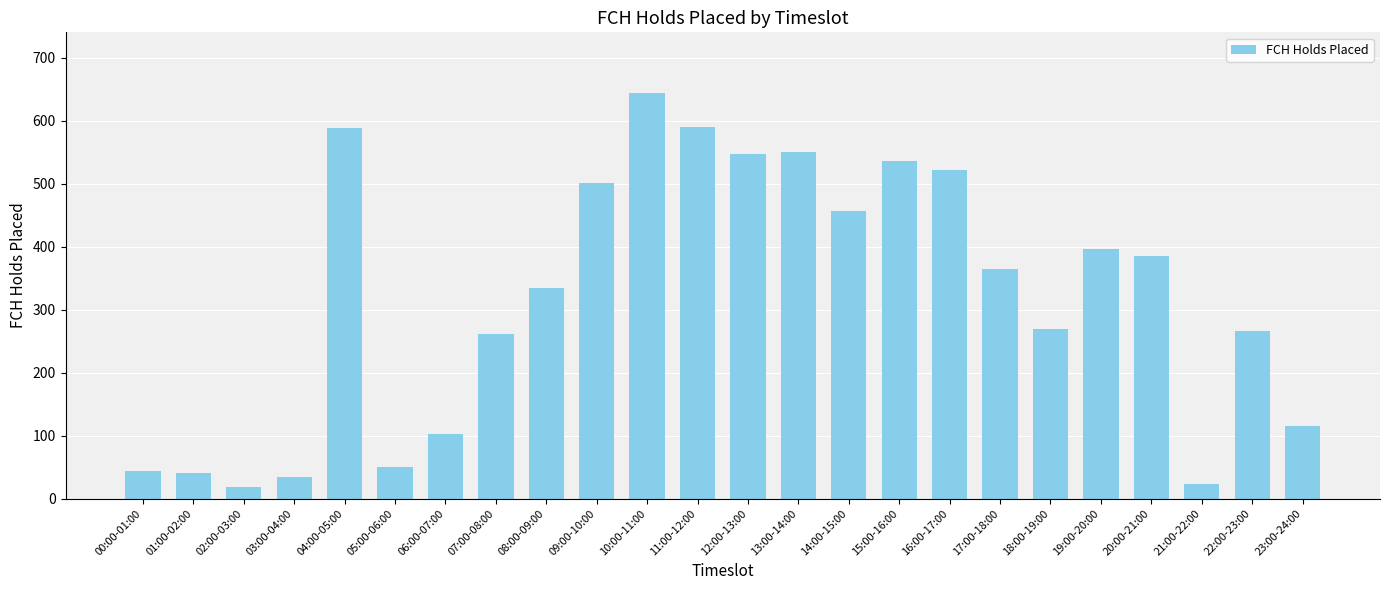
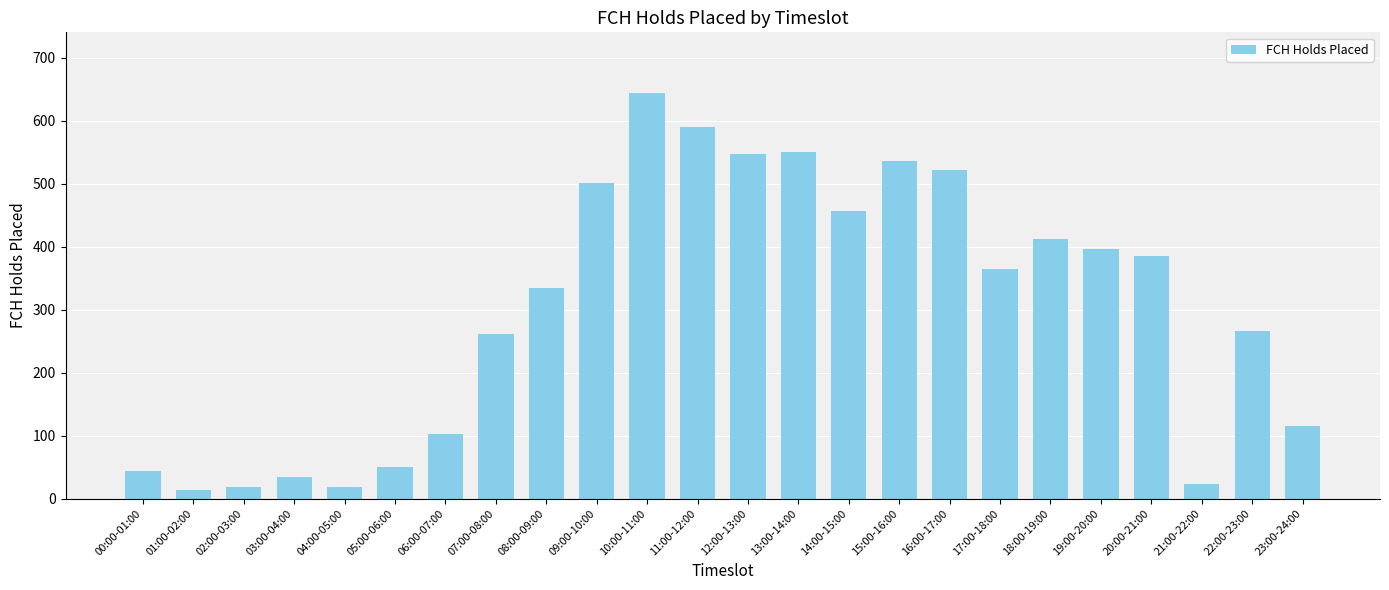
  {
    "00:00-01:00": 40,
-   "01:00-02:00": 40,
+   "01:00-02:00": 10,
    "02:00-03:00": 20,
    "03:00-04:00": 30,
-   "04:00-05:00": 590,
+   "04:00-05:00": 20,
    "05:00-06:00": 50,
    "06:00-07:00": 100,
    "07:00-08:00": 260,
    "08:00-09:00": 330,
    "09:00-10:00": 500,
    "10:00-11:00": 640,
    "11:00-12:00": 590,
    "12:00-13:00": 550,
    "13:00-14:00": 550,
    "14:00-15:00": 460,
    "15:00-16:00": 540,
    "16:00-17:00": 520,
    "17:00-18:00": 360,
-   "18:00-19:00": 270,
+   "18:00-19:00": 410,
    "19:00-20:00": 400,
    "20:00-21:00": 390,
    "21:00-22:00": 20,
    "22:00-23:00": 270,
    "23:00-24:00": 120
  }
